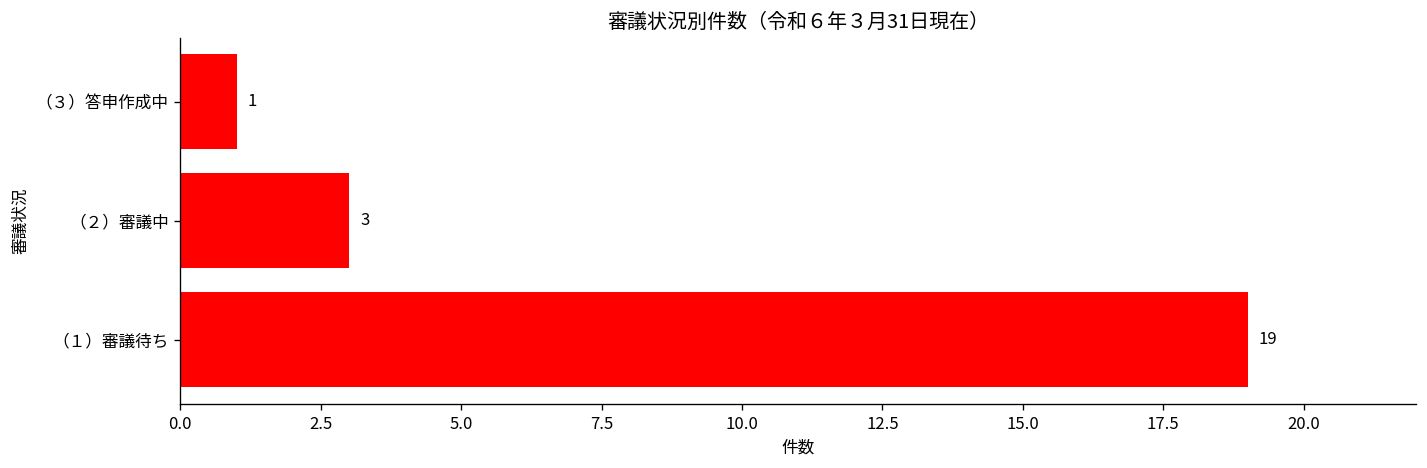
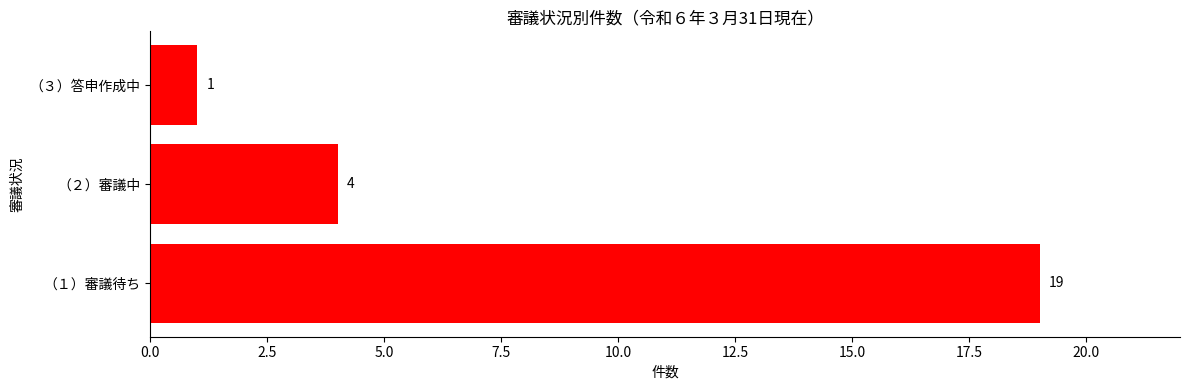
  {
    "（３）答申作成中": 1,
-   "（２）審議中": 3,
+   "（２）審議中": 4,
    "（１）審議待ち": 19
  }
